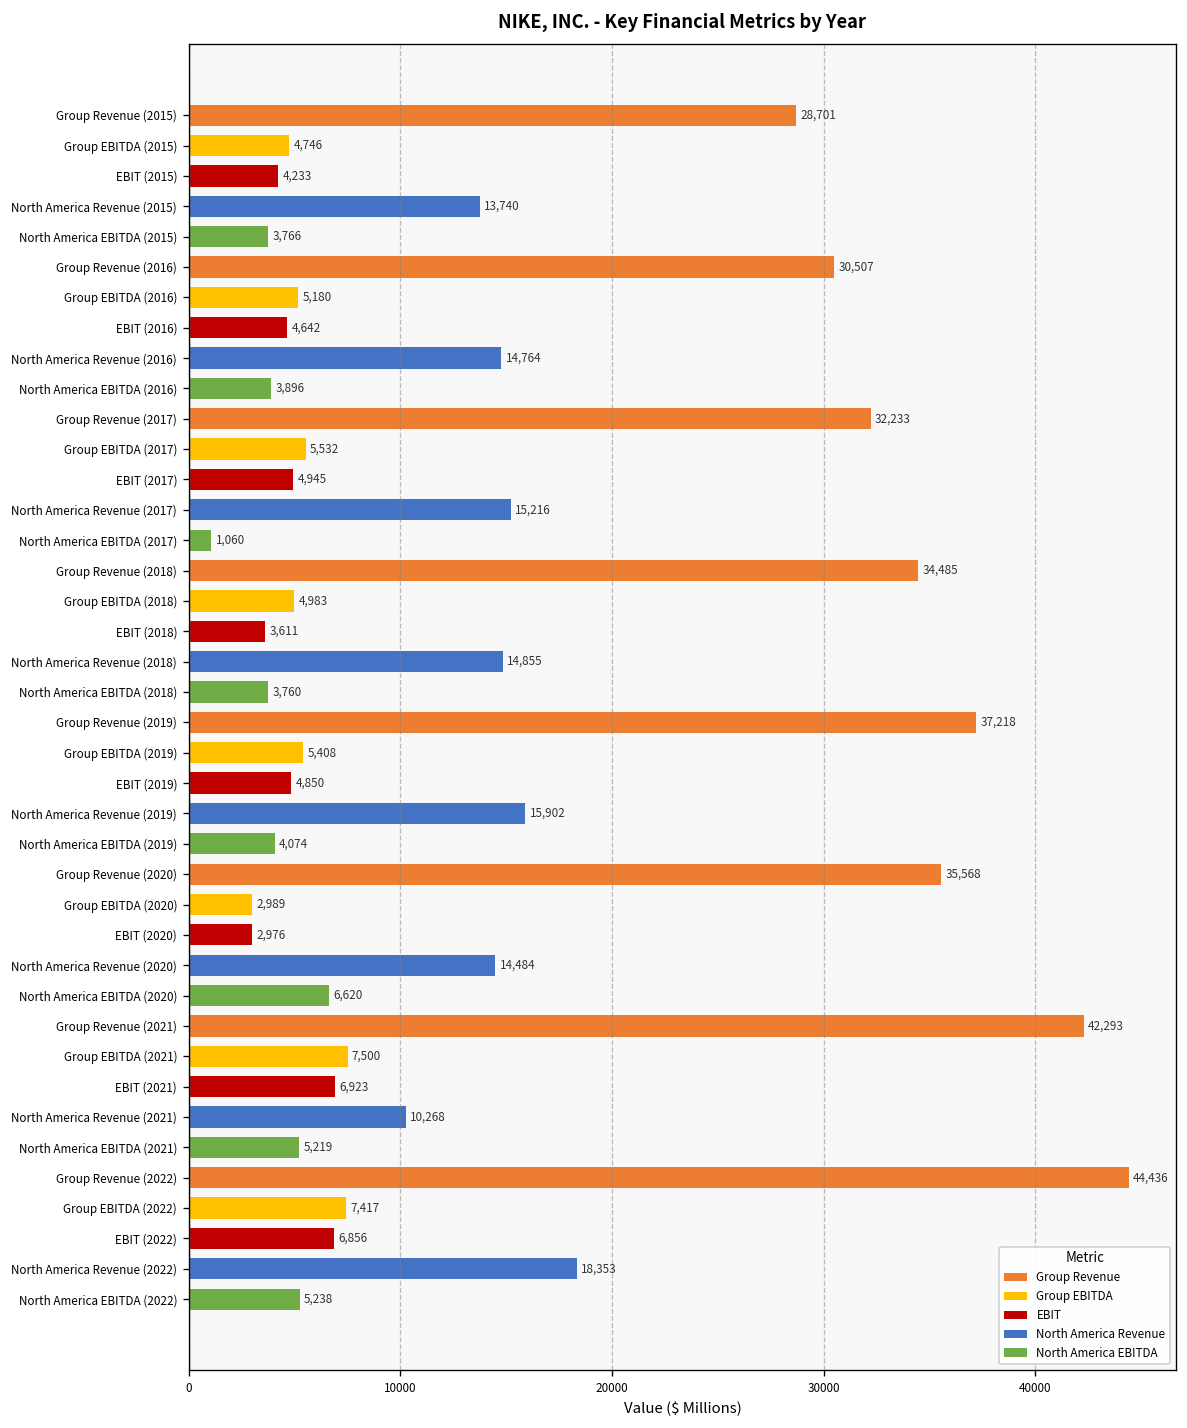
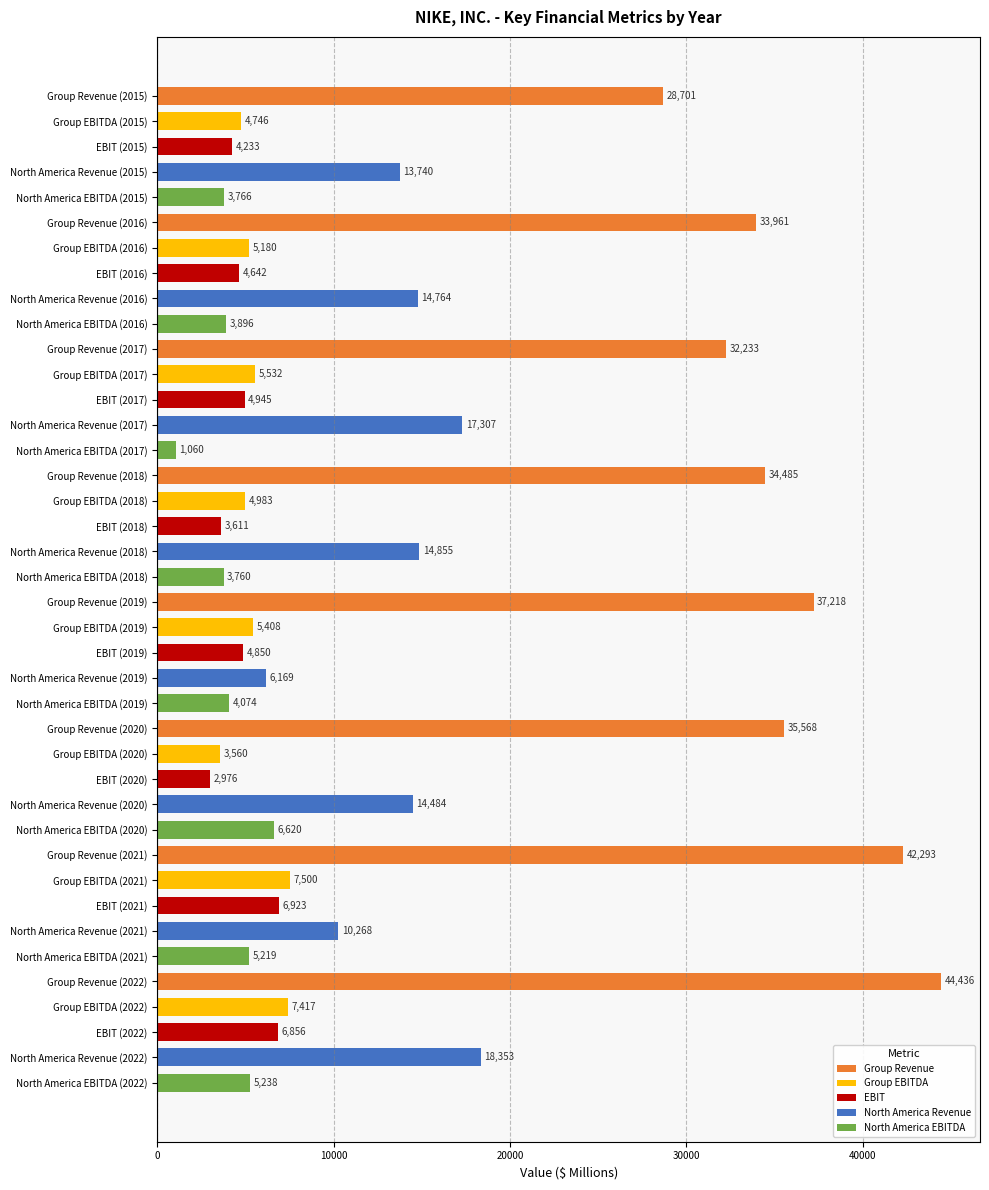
  {
    "Group Revenue (2015)": "28,701",
    "Group EBITDA (2015)": "4,746",
    "EBIT (2015)": "4,233",
    "North America Revenue (2015)": "13,740",
    "North America EBITDA (2015)": "3,766",
-   "Group Revenue (2016)": "30,507",
+   "Group Revenue (2016)": "33,961",
    "Group EBITDA (2016)": "5,180",
    "EBIT (2016)": "4,642",
    "North America Revenue (2016)": "14,764",
    "North America EBITDA (2016)": "3,896",
    "Group Revenue (2017)": "32,233",
    "Group EBITDA (2017)": "5,532",
    "EBIT (2017)": "4,945",
-   "North America Revenue (2017)": "15,216",
+   "North America Revenue (2017)": "17,307",
    "North America EBITDA (2017)": "1,060",
    "Group Revenue (2018)": "34,485",
    "Group EBITDA (2018)": "4,983",
    "EBIT (2018)": "3,611",
    "North America Revenue (2018)": "14,855",
    "North America EBITDA (2018)": "3,760",
    "Group Revenue (2019)": "37,218",
    "Group EBITDA (2019)": "5,408",
    "EBIT (2019)": "4,850",
-   "North America Revenue (2019)": "15,902",
+   "North America Revenue (2019)": "6,169",
    "North America EBITDA (2019)": "4,074",
    "Group Revenue (2020)": "35,568",
-   "Group EBITDA (2020)": "2,989",
+   "Group EBITDA (2020)": "3,560",
    "EBIT (2020)": "2,976",
    "North America Revenue (2020)": "14,484",
    "North America EBITDA (2020)": "6,620",
    "Group Revenue (2021)": "42,293",
    "Group EBITDA (2021)": "7,500",
    "EBIT (2021)": "6,923",
    "North America Revenue (2021)": "10,268",
    "North America EBITDA (2021)": "5,219",
    "Group Revenue (2022)": "44,436",
    "Group EBITDA (2022)": "7,417",
    "EBIT (2022)": "6,856",
    "North America Revenue (2022)": "18,353",
    "North America EBITDA (2022)": "5,238"
  }
